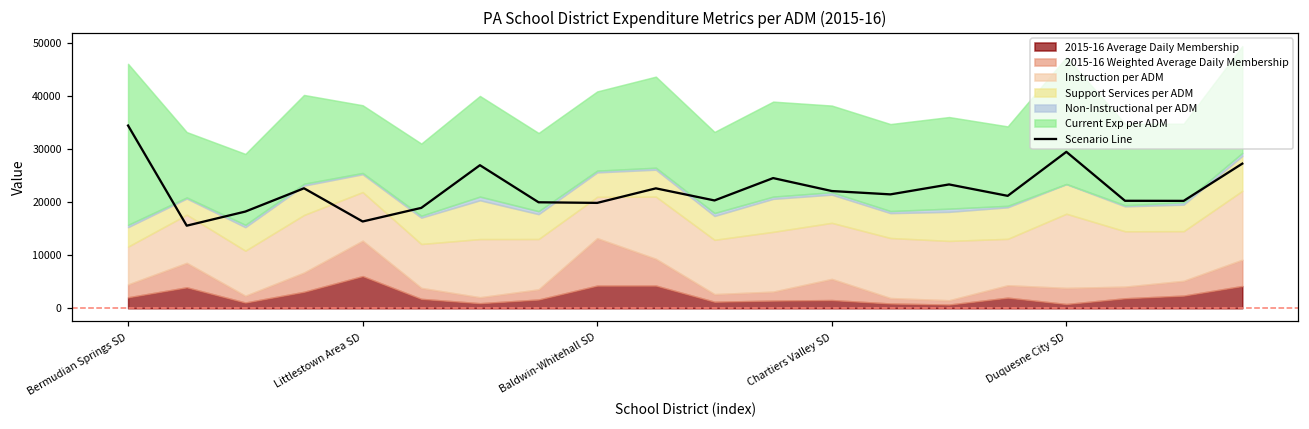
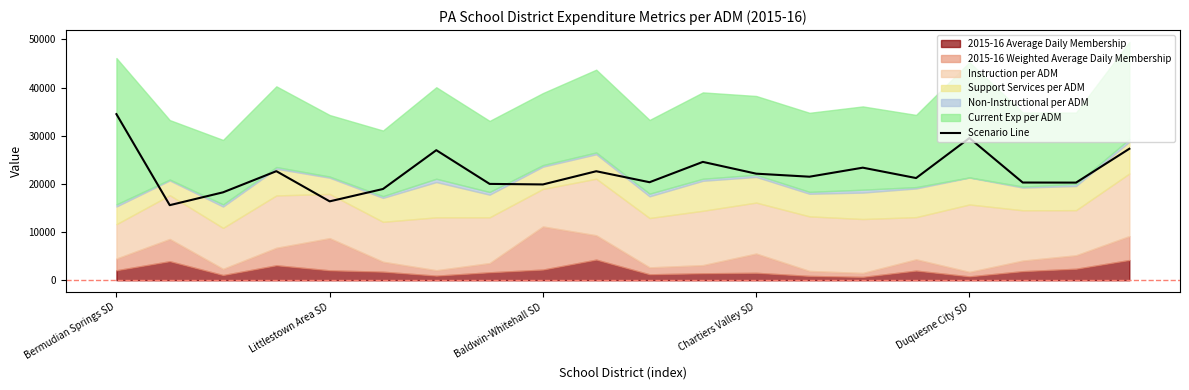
  {
    "Scenario Line": {
      "Bermudian Springs SD": 34000,
      "Littlestown Area SD": 16000,
      "Baldwin-Whitehall SD": 20000
    },
    "2015-16 Average Daily Membership": {
      "Bermudian Springs SD": 2000,
-     "Littlestown Area SD": 6000,
-     "Baldwin-Whitehall SD": 4000,
+     "Littlestown Area SD": 2000,
+     "Baldwin-Whitehall SD": 2000,
      "Chartiers Valley SD": 2000,
      "Duquesne City SD": 1000
    },
    "2015-16 Weighted Average Daily Membership": {
      "Bermudian Springs SD": 2000,
      "Littlestown Area SD": 7000,
      "Baldwin-Whitehall SD": 9000,
      "Chartiers Valley SD": 4000,
-     "Duquesne City SD": 3000
+     "Duquesne City SD": 1000
    },
    "Current Exp per ADM": {
      "Bermudian Springs SD": 30000,
      "Littlestown Area SD": 13000,
      "Baldwin-Whitehall SD": 15000,
      "Chartiers Valley SD": 16000
    }
  }
